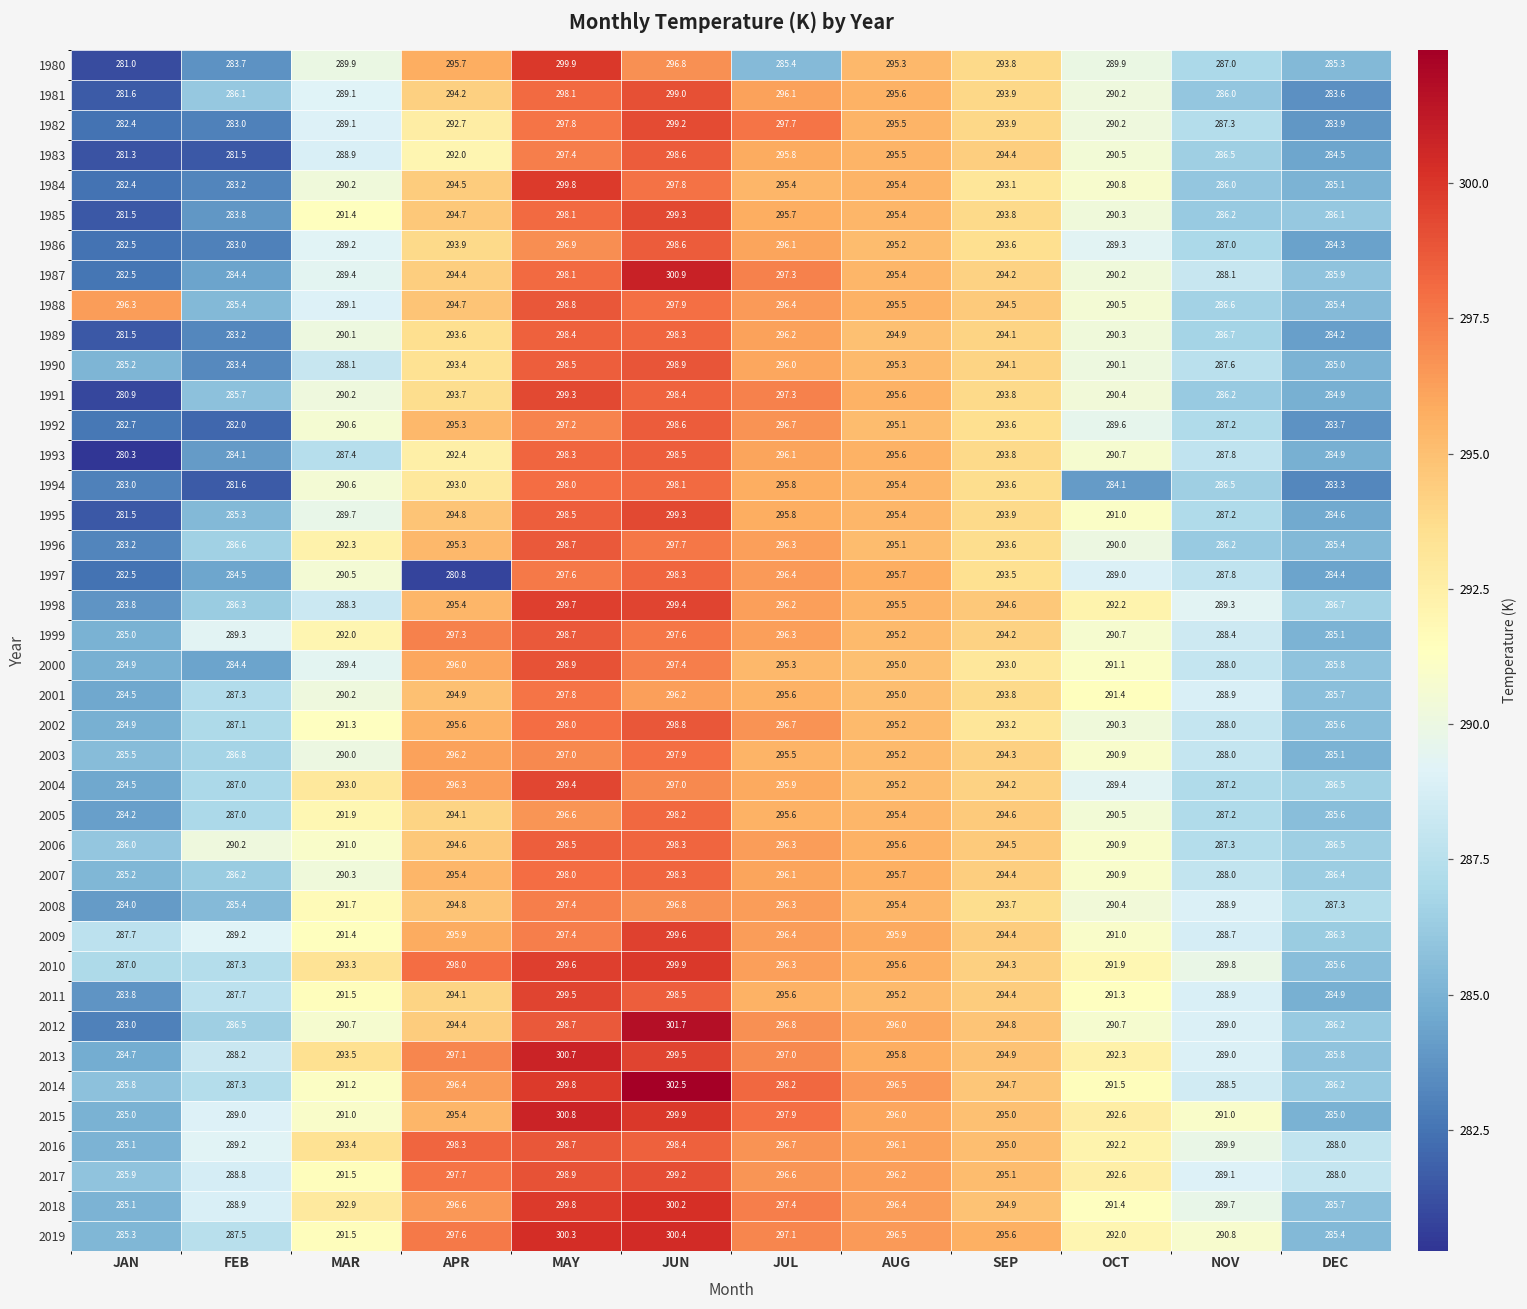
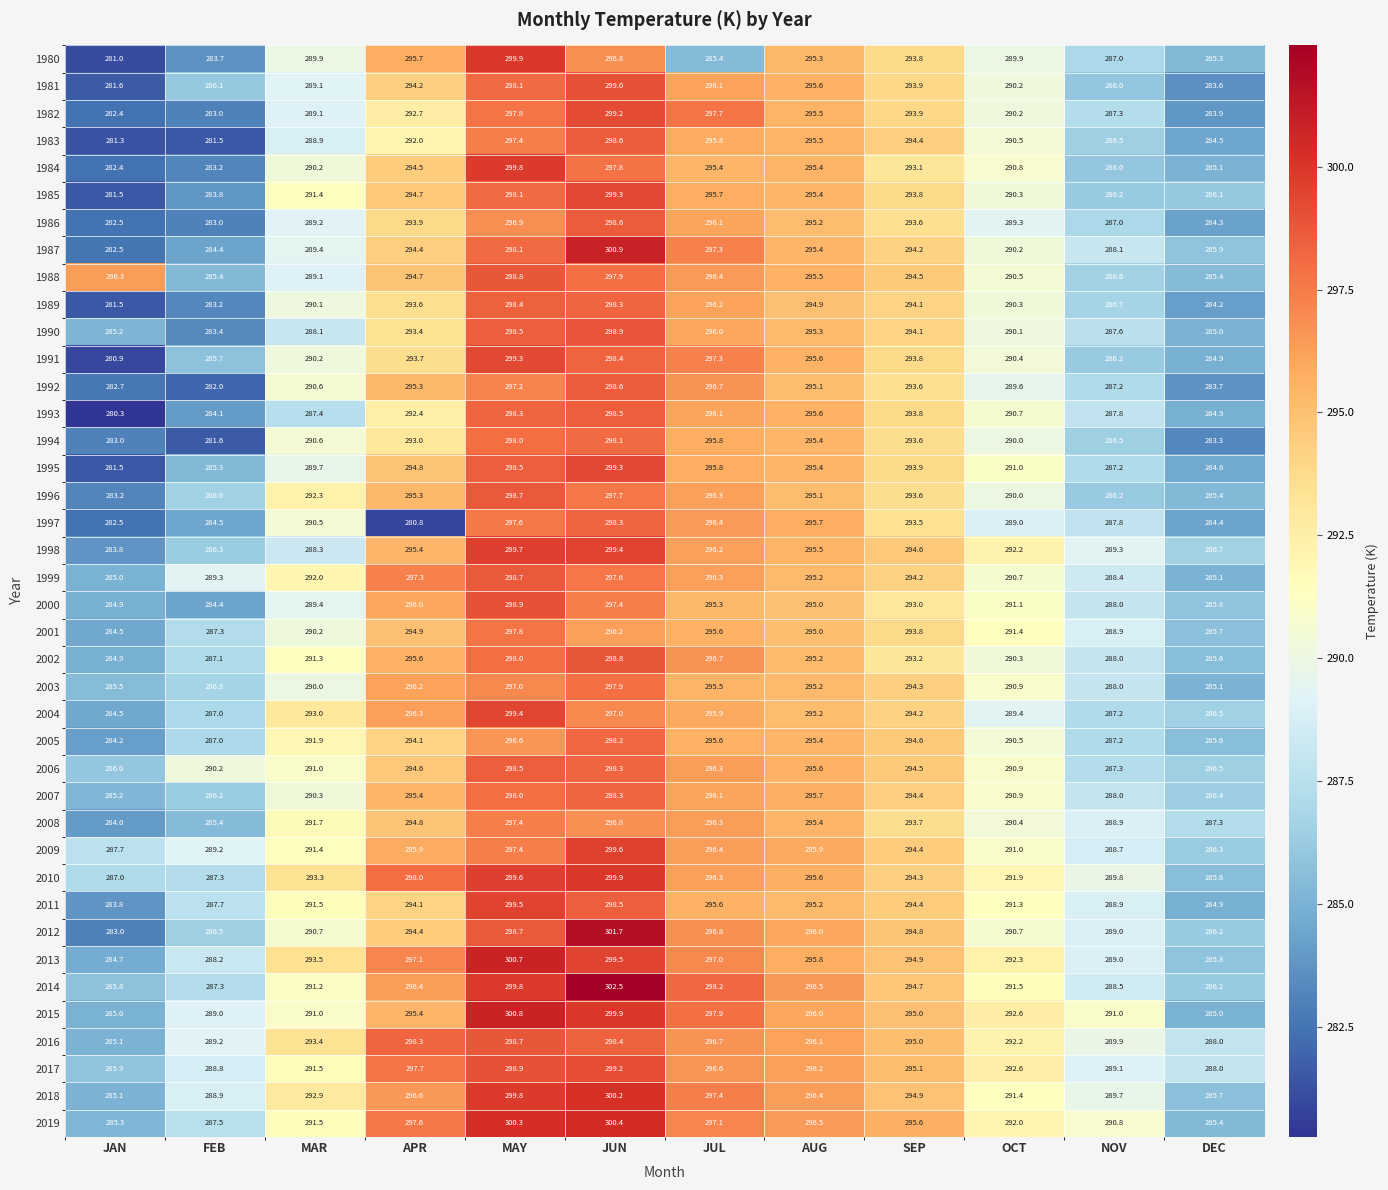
  {
    "1994": {
      "JAN": 283.0,
      "FEB": 281.6,
      "MAR": 290.6,
      "APR": 293.0,
      "MAY": 298.0,
      "JUN": 298.1,
      "JUL": 295.8,
      "AUG": 295.4,
      "SEP": 293.6,
-     "OCT": 284.1,
+     "OCT": 290.0,
      "NOV": 286.5,
      "DEC": 283.3
    }
  }
